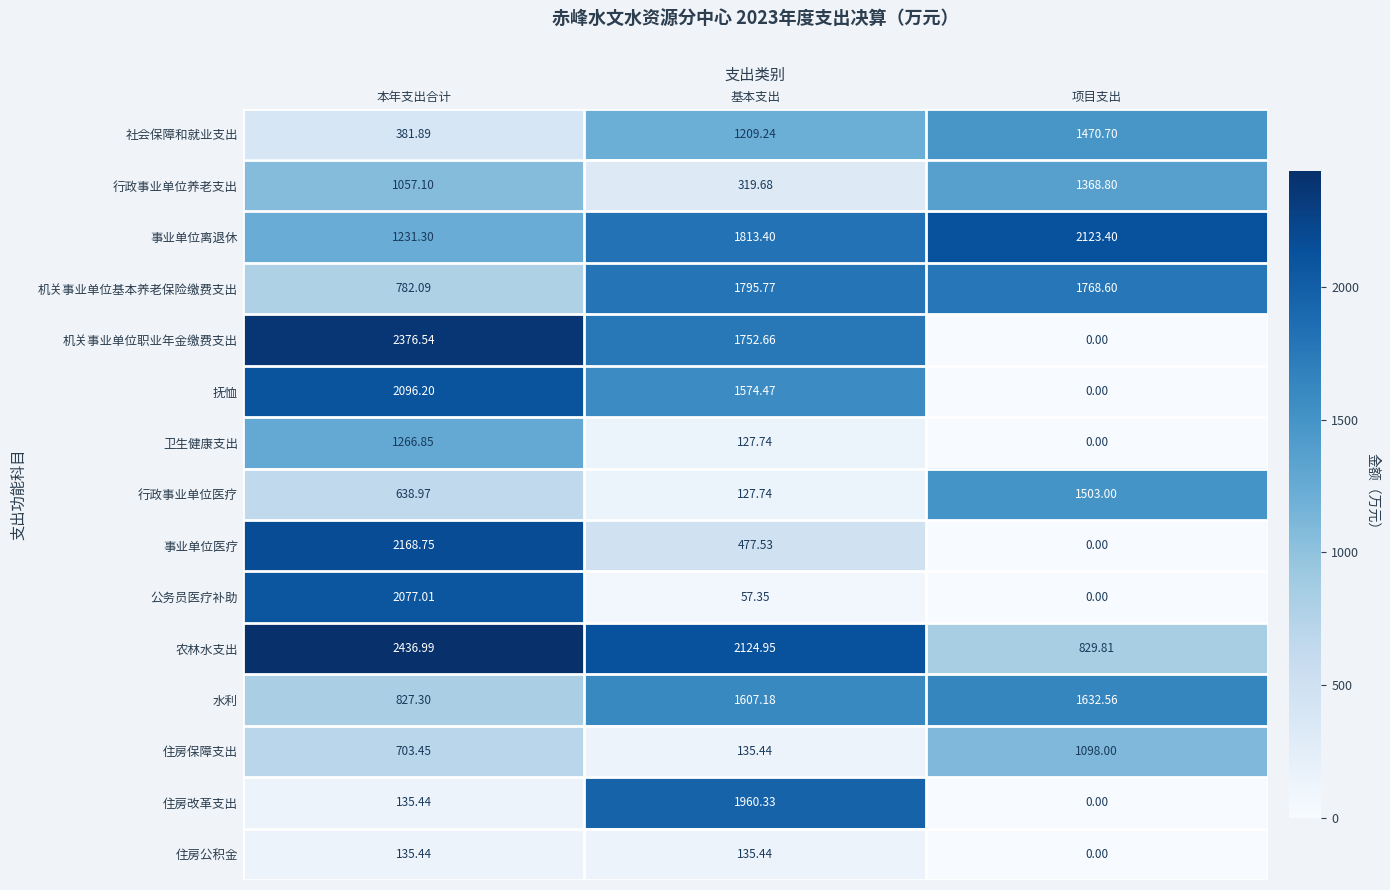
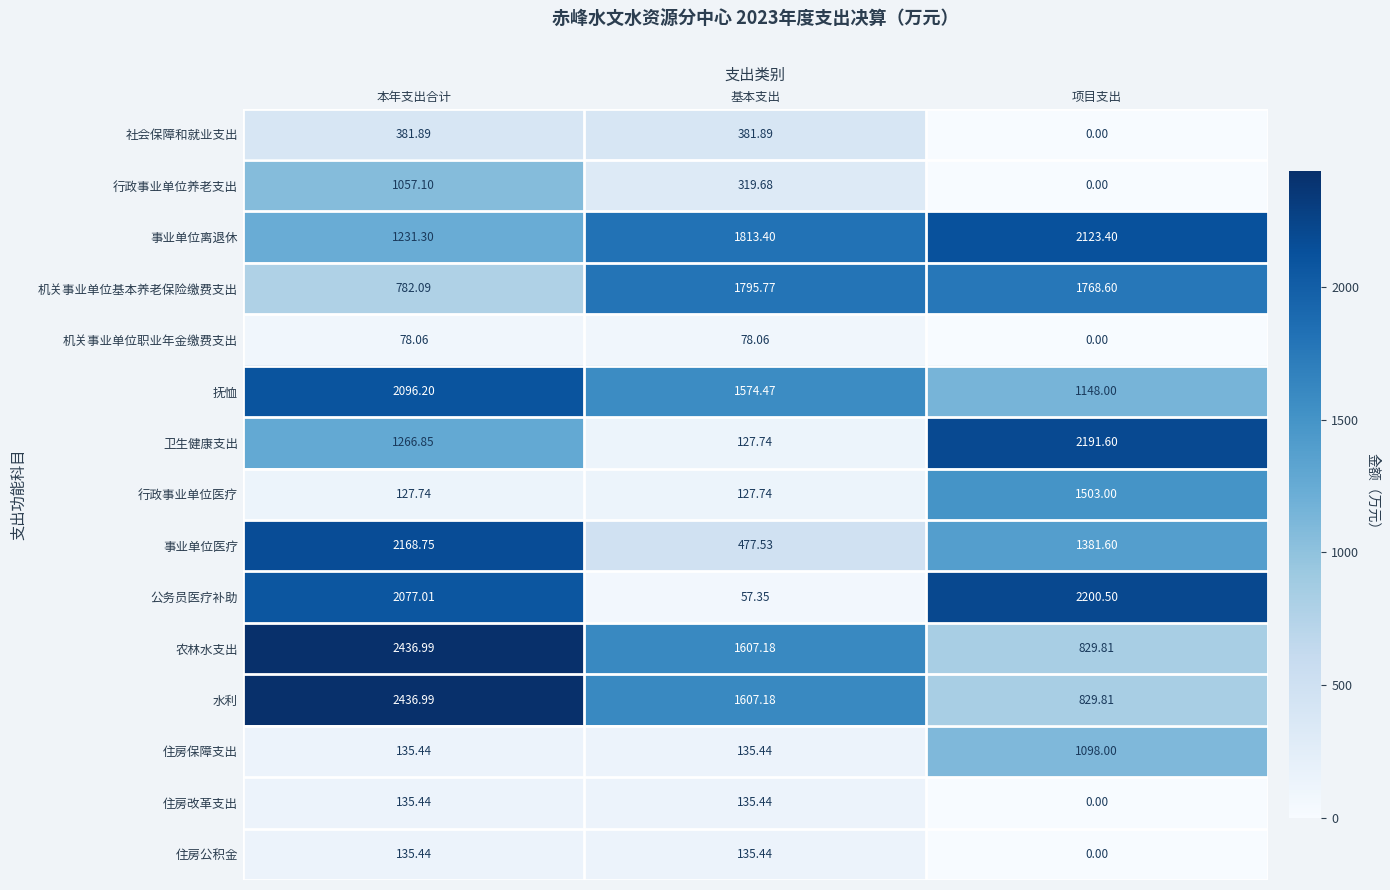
  {
    "社会保障和就业支出": {
      "本年支出合计": 381.89,
-     "基本支出": 1209.24,
-     "项目支出": 1470.70
+     "基本支出": 381.89,
+     "项目支出": 0.00
    },
    "行政事业单位养老支出": {
      "本年支出合计": 1057.10,
      "基本支出": 319.68,
-     "项目支出": 1368.80
+     "项目支出": 0.00
    },
    "事业单位离退休": {
      "本年支出合计": 1231.30,
      "基本支出": 1813.40,
      "项目支出": 2123.40
    },
    "机关事业单位基本养老保险缴费支出": {
      "本年支出合计": 782.09,
      "基本支出": 1795.77,
      "项目支出": 1768.60
    },
    "机关事业单位职业年金缴费支出": {
-     "本年支出合计": 2376.54,
-     "基本支出": 1752.66,
+     "本年支出合计": 78.06,
+     "基本支出": 78.06,
      "项目支出": 0.00
    },
    "抚恤": {
      "本年支出合计": 2096.20,
      "基本支出": 1574.47,
-     "项目支出": 0.00
+     "项目支出": 1148.00
    },
    "卫生健康支出": {
      "本年支出合计": 1266.85,
      "基本支出": 127.74,
-     "项目支出": 0.00
+     "项目支出": 2191.60
    },
    "行政事业单位医疗": {
-     "本年支出合计": 638.97,
+     "本年支出合计": 127.74,
      "基本支出": 127.74,
      "项目支出": 1503.00
    },
    "事业单位医疗": {
      "本年支出合计": 2168.75,
      "基本支出": 477.53,
-     "项目支出": 0.00
+     "项目支出": 1381.60
    },
    "公务员医疗补助": {
      "本年支出合计": 2077.01,
      "基本支出": 57.35,
-     "项目支出": 0.00
+     "项目支出": 2200.50
    },
    "农林水支出": {
      "本年支出合计": 2436.99,
-     "基本支出": 2124.95,
+     "基本支出": 1607.18,
      "项目支出": 829.81
    },
    "水利": {
-     "本年支出合计": 827.30,
+     "本年支出合计": 2436.99,
      "基本支出": 1607.18,
-     "项目支出": 1632.56
+     "项目支出": 829.81
    },
    "住房保障支出": {
-     "本年支出合计": 703.45,
+     "本年支出合计": 135.44,
      "基本支出": 135.44,
      "项目支出": 1098.00
    },
    "住房改革支出": {
      "本年支出合计": 135.44,
-     "基本支出": 1960.33,
+     "基本支出": 135.44,
      "项目支出": 0.00
    },
    "住房公积金": {
      "本年支出合计": 135.44,
      "基本支出": 135.44,
      "项目支出": 0.00
    }
  }
